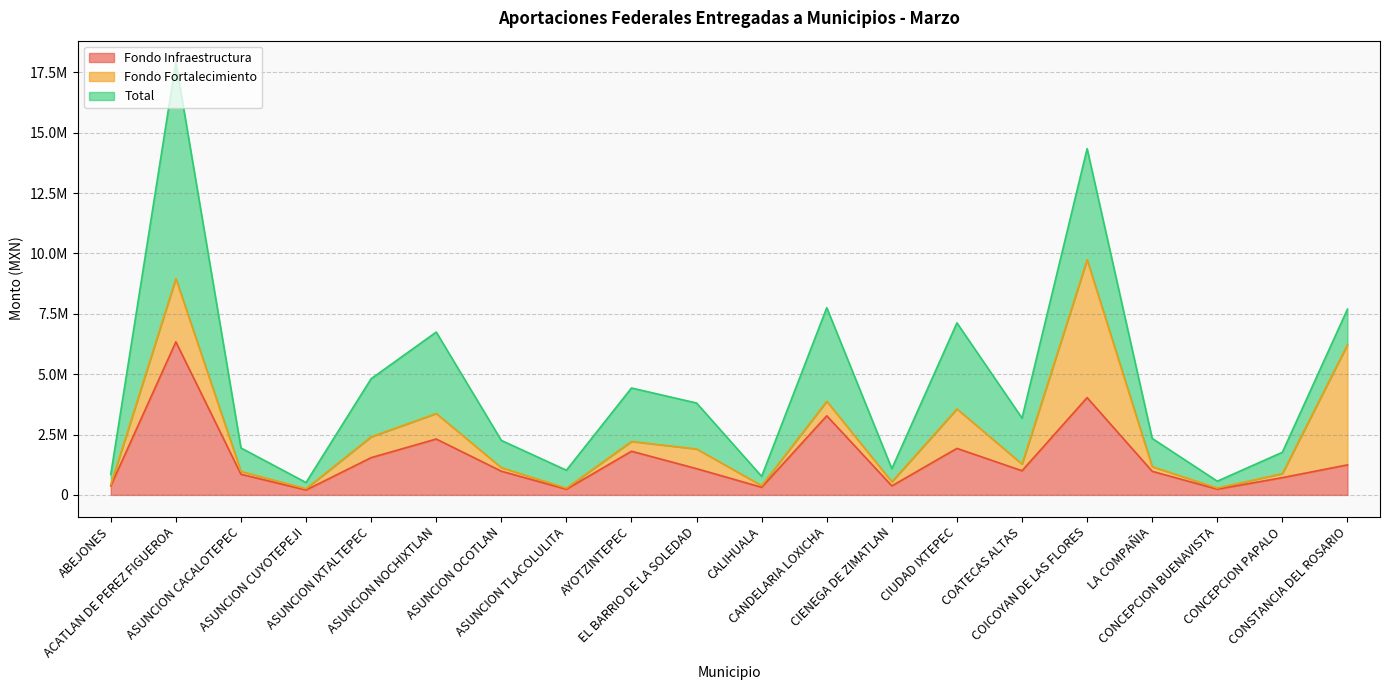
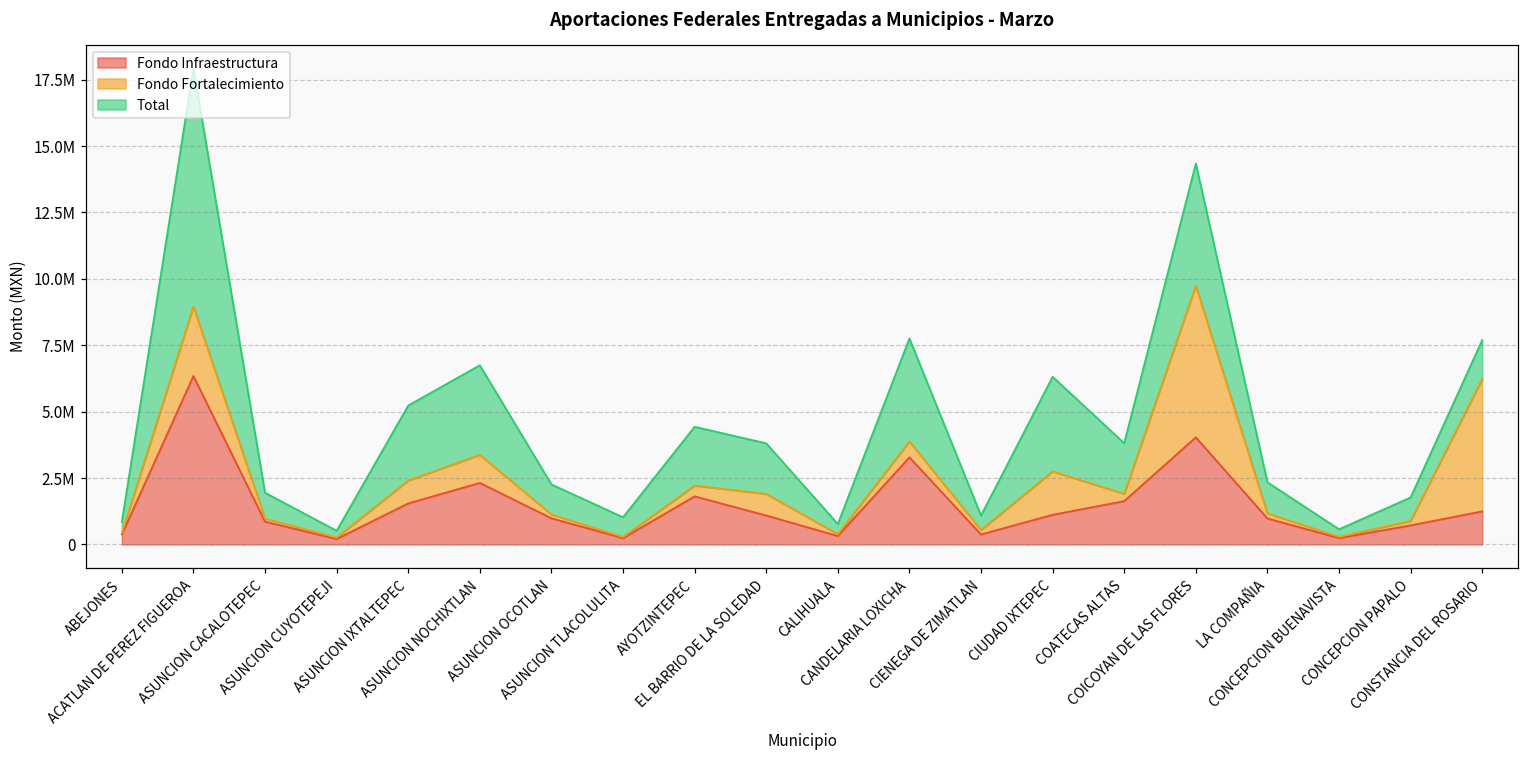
  {
    "Fondo Infraestructura": {
      "ACATLAN DE PEREZ FIGUEROA": 6300000,
      "ASUNCION CACALOTEPEC": 900000,
      "ASUNCION IXTALTEPEC": 1500000,
      "ASUNCION NOCHIXTLAN": 2300000,
      "ASUNCION OCOTLAN": 1000000,
      "AYOTZINTEPEC": 1800000,
      "EL BARRIO DE LA SOLEDAD": 1100000,
      "CANDELARIA LOXICHA": 3300000,
      "CIENEGA DE ZIMATLAN": 400000,
-     "CIUDAD IXTEPEC": 1900000,
-     "COATECAS ALTAS": 1000000,
+     "CIUDAD IXTEPEC": 1100000,
+     "COATECAS ALTAS": 1600000,
      "COICOYAN DE LAS FLORES": 4000000,
      "LA COMPAÑIA": 1000000,
      "CONCEPCION PAPALO": 700000,
      "CONSTANCIA DEL ROSARIO": 1200000
    },
    "Fondo Fortalecimiento": {
      "ACATLAN DE PEREZ FIGUEROA": 2600000,
      "ASUNCION CACALOTEPEC": 100000,
      "ASUNCION IXTALTEPEC": 900000,
      "ASUNCION NOCHIXTLAN": 1100000,
      "ASUNCION OCOTLAN": 100000,
      "AYOTZINTEPEC": 400000,
      "EL BARRIO DE LA SOLEDAD": 800000,
      "CANDELARIA LOXICHA": 600000,
      "CIENEGA DE ZIMATLAN": 200000,
      "CIUDAD IXTEPEC": 1600000,
      "COATECAS ALTAS": 300000,
      "COICOYAN DE LAS FLORES": 5700000,
      "LA COMPAÑIA": 200000,
      "CONCEPCION PAPALO": 200000,
      "CONSTANCIA DEL ROSARIO": 5000000
    },
    "Total": {
      "ABEJONES": 400000,
      "ASUNCION CACALOTEPEC": 1000000,
      "ASUNCION CUYOTEPEJI": 300000,
-     "ASUNCION IXTALTEPEC": 2400000,
+     "ASUNCION IXTALTEPEC": 2800000,
      "ASUNCION NOCHIXTLAN": 3400000,
      "ASUNCION OCOTLAN": 1100000,
      "ASUNCION TLACOLULITA": 700000,
      "AYOTZINTEPEC": 2200000,
      "EL BARRIO DE LA SOLEDAD": 1900000,
      "CALIHUALA": 400000,
      "CANDELARIA LOXICHA": 3900000,
      "CIENEGA DE ZIMATLAN": 500000,
      "CIUDAD IXTEPEC": 3600000,
      "COATECAS ALTAS": 1900000,
      "COICOYAN DE LAS FLORES": 4600000,
      "LA COMPAÑIA": 1200000,
      "CONCEPCION BUENAVISTA": 300000,
      "CONCEPCION PAPALO": 900000,
      "CONSTANCIA DEL ROSARIO": 1500000
    }
  }
